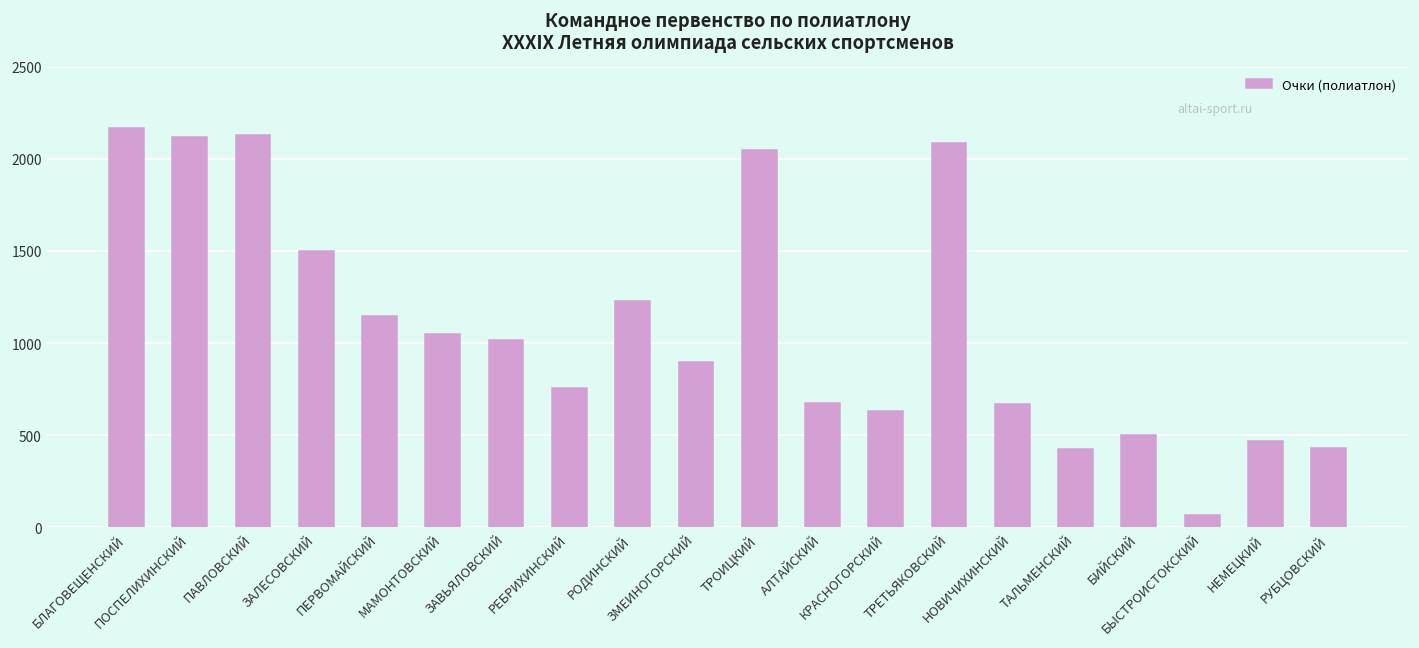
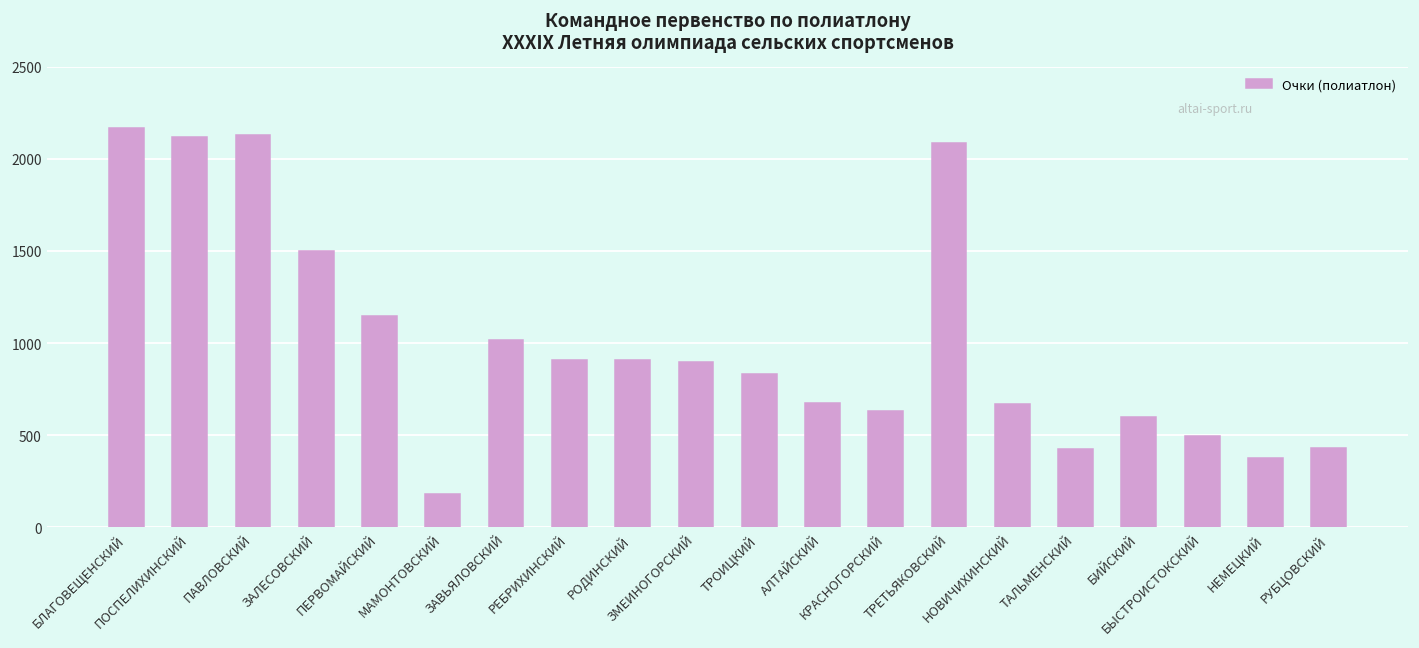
  {
    "БЛАГОВЕЩЕНСКИЙ": 2170,
    "ПОСПЕЛИХИНСКИЙ": 2120,
    "ПАВЛОВСКИЙ": 2130,
    "ЗАЛЕСОВСКИЙ": 1500,
    "ПЕРВОМАЙСКИЙ": 1150,
-   "МАМОНТОВСКИЙ": 1050,
+   "МАМОНТОВСКИЙ": 180,
    "ЗАВЬЯЛОВСКИЙ": 1020,
-   "РЕБРИХИНСКИЙ": 760,
-   "РОДИНСКИЙ": 1230,
+   "РЕБРИХИНСКИЙ": 910,
+   "РОДИНСКИЙ": 910,
    "ЗМЕИНОГОРСКИЙ": 900,
-   "ТРОИЦКИЙ": 2050,
+   "ТРОИЦКИЙ": 830,
    "АЛТАЙСКИЙ": 680,
    "КРАСНОГОРСКИЙ": 630,
    "ТРЕТЬЯКОВСКИЙ": 2090,
    "НОВИЧИХИНСКИЙ": 670,
    "ТАЛЬМЕНСКИЙ": 420,
-   "БИЙСКИЙ": 500,
-   "БЫСТРОИСТОКСКИЙ": 70,
-   "НЕМЕЦКИЙ": 470,
+   "БИЙСКИЙ": 600,
+   "БЫСТРОИСТОКСКИЙ": 500,
+   "НЕМЕЦКИЙ": 380,
    "РУБЦОВСКИЙ": 430
  }
